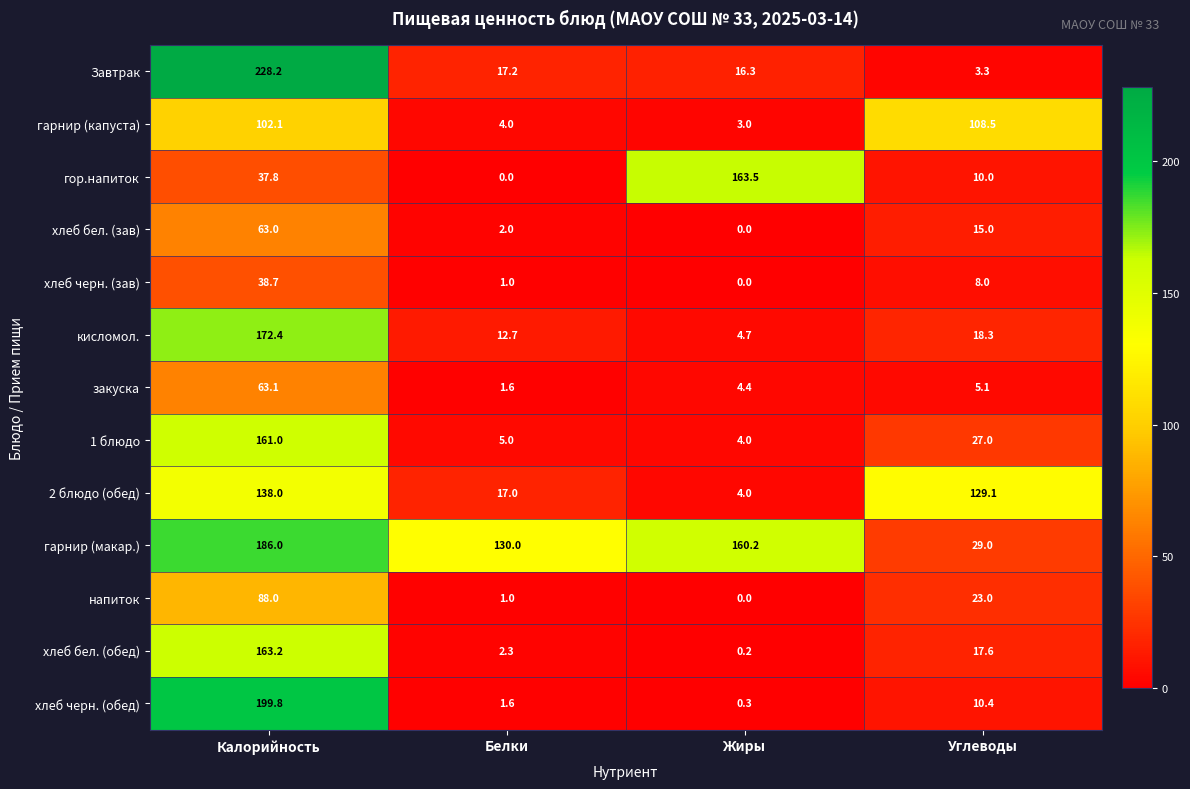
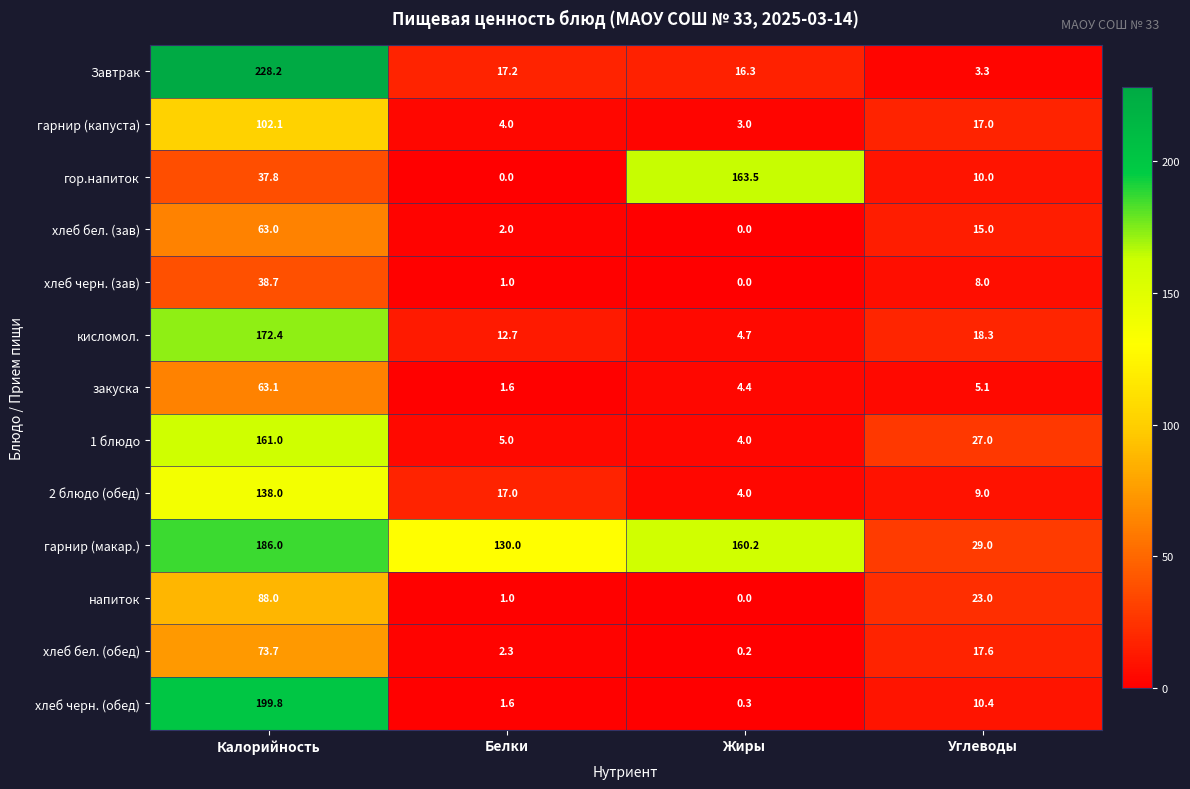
  {
    "Завтрак": {
      "Калорийность": 228.2,
      "Белки": 17.2,
      "Жиры": 16.3,
      "Углеводы": 3.3
    },
    "гарнир (капуста)": {
      "Калорийность": 102.1,
      "Белки": 4.0,
      "Жиры": 3.0,
-     "Углеводы": 108.5
+     "Углеводы": 17.0
    },
    "гор.напиток": {
      "Калорийность": 37.8,
      "Белки": 0.0,
      "Жиры": 163.5,
      "Углеводы": 10.0
    },
    "хлеб бел. (зав)": {
      "Калорийность": 63.0,
      "Белки": 2.0,
      "Жиры": 0.0,
      "Углеводы": 15.0
    },
    "хлеб черн. (зав)": {
      "Калорийность": 38.7,
      "Белки": 1.0,
      "Жиры": 0.0,
      "Углеводы": 8.0
    },
    "кисломол.": {
      "Калорийность": 172.4,
      "Белки": 12.7,
      "Жиры": 4.7,
      "Углеводы": 18.3
    },
    "закуска": {
      "Калорийность": 63.1,
      "Белки": 1.6,
      "Жиры": 4.4,
      "Углеводы": 5.1
    },
    "1 блюдо": {
      "Калорийность": 161.0,
      "Белки": 5.0,
      "Жиры": 4.0,
      "Углеводы": 27.0
    },
    "2 блюдо (обед)": {
      "Калорийность": 138.0,
      "Белки": 17.0,
      "Жиры": 4.0,
-     "Углеводы": 129.1
+     "Углеводы": 9.0
    },
    "гарнир (макар.)": {
      "Калорийность": 186.0,
      "Белки": 130.0,
      "Жиры": 160.2,
      "Углеводы": 29.0
    },
    "напиток": {
      "Калорийность": 88.0,
      "Белки": 1.0,
      "Жиры": 0.0,
      "Углеводы": 23.0
    },
    "хлеб бел. (обед)": {
-     "Калорийность": 163.2,
+     "Калорийность": 73.7,
      "Белки": 2.3,
      "Жиры": 0.2,
      "Углеводы": 17.6
    },
    "хлеб черн. (обед)": {
      "Калорийность": 199.8,
      "Белки": 1.6,
      "Жиры": 0.3,
      "Углеводы": 10.4
    }
  }
